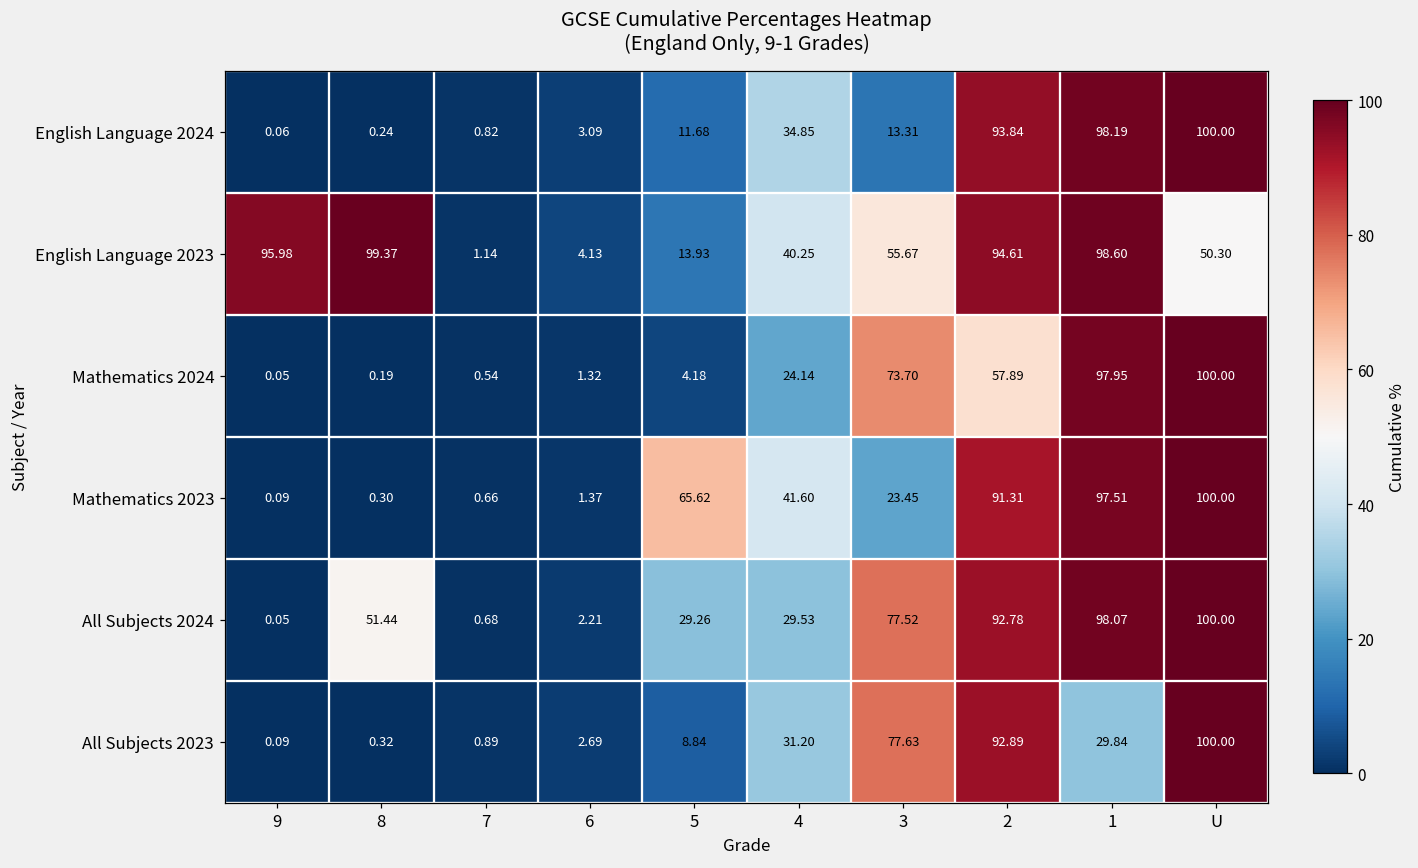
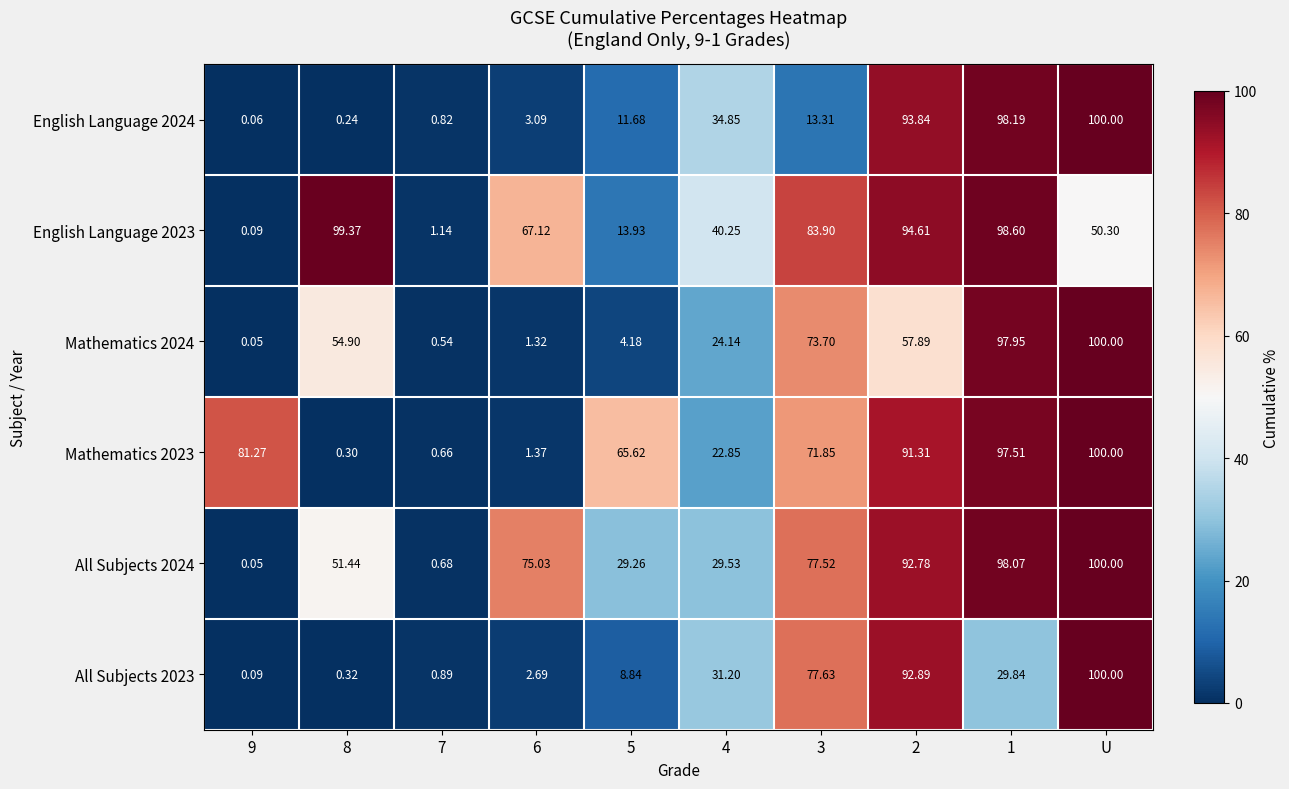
  {
    "English Language 2024": {
      "9": 0.06,
      "8": 0.24,
      "7": 0.82,
      "6": 3.09,
      "5": 11.68,
      "4": 34.85,
      "3": 13.31,
      "2": 93.84,
      "1": 98.19,
      "U": 100.00
    },
    "English Language 2023": {
-     "9": 95.98,
+     "9": 0.09,
      "8": 99.37,
      "7": 1.14,
-     "6": 4.13,
+     "6": 67.12,
      "5": 13.93,
      "4": 40.25,
-     "3": 55.67,
+     "3": 83.90,
      "2": 94.61,
      "1": 98.60,
      "U": 50.30
    },
    "Mathematics 2024": {
      "9": 0.05,
-     "8": 0.19,
+     "8": 54.90,
      "7": 0.54,
      "6": 1.32,
      "5": 4.18,
      "4": 24.14,
      "3": 73.70,
      "2": 57.89,
      "1": 97.95,
      "U": 100.00
    },
    "Mathematics 2023": {
-     "9": 0.09,
+     "9": 81.27,
      "8": 0.30,
      "7": 0.66,
      "6": 1.37,
      "5": 65.62,
-     "4": 41.60,
-     "3": 23.45,
+     "4": 22.85,
+     "3": 71.85,
      "2": 91.31,
      "1": 97.51,
      "U": 100.00
    },
    "All Subjects 2024": {
      "9": 0.05,
      "8": 51.44,
      "7": 0.68,
-     "6": 2.21,
+     "6": 75.03,
      "5": 29.26,
      "4": 29.53,
      "3": 77.52,
      "2": 92.78,
      "1": 98.07,
      "U": 100.00
    },
    "All Subjects 2023": {
      "9": 0.09,
      "8": 0.32,
      "7": 0.89,
      "6": 2.69,
      "5": 8.84,
      "4": 31.20,
      "3": 77.63,
      "2": 92.89,
      "1": 29.84,
      "U": 100.00
    }
  }
